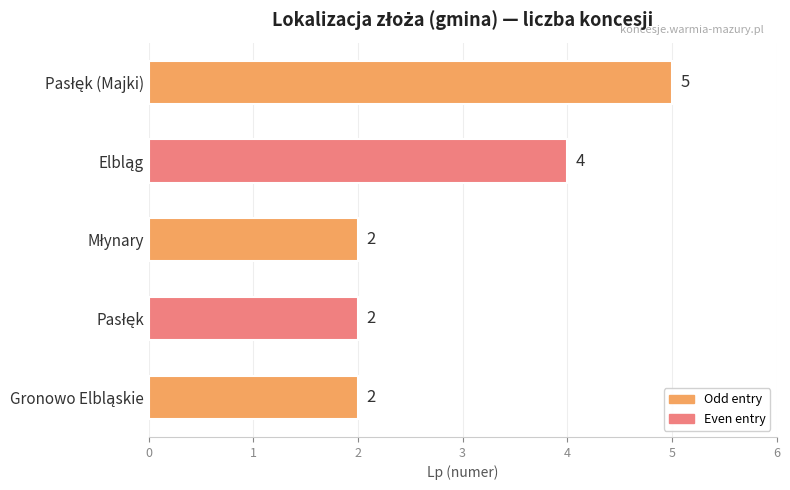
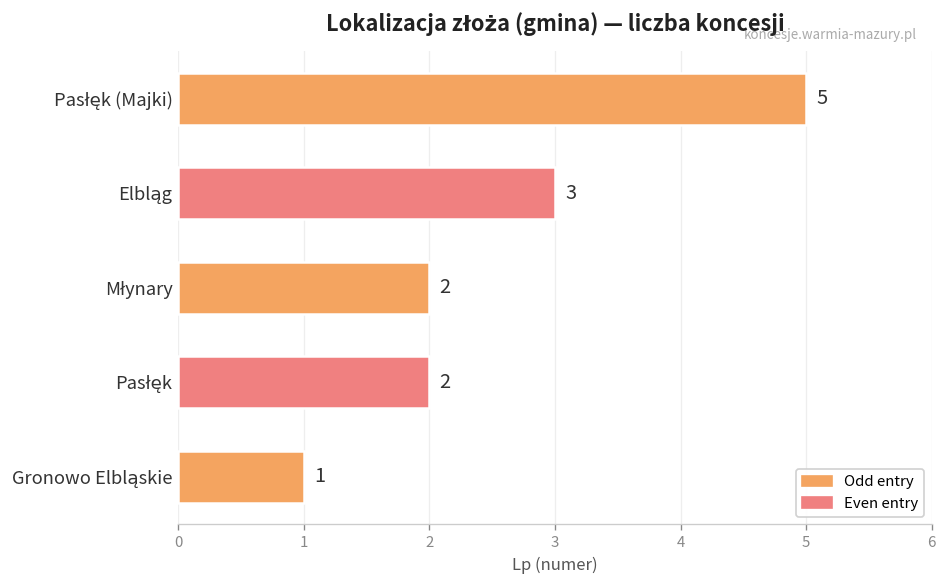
  {
    "Pasłęk (Majki)": 5,
-   "Elbląg": 4,
+   "Elbląg": 3,
    "Młynary": 2,
    "Pasłęk": 2,
-   "Gronowo Elbląskie": 2
+   "Gronowo Elbląskie": 1
  }
